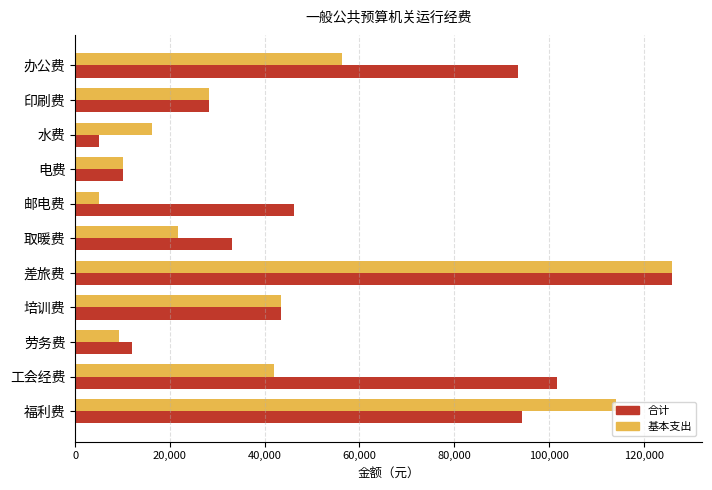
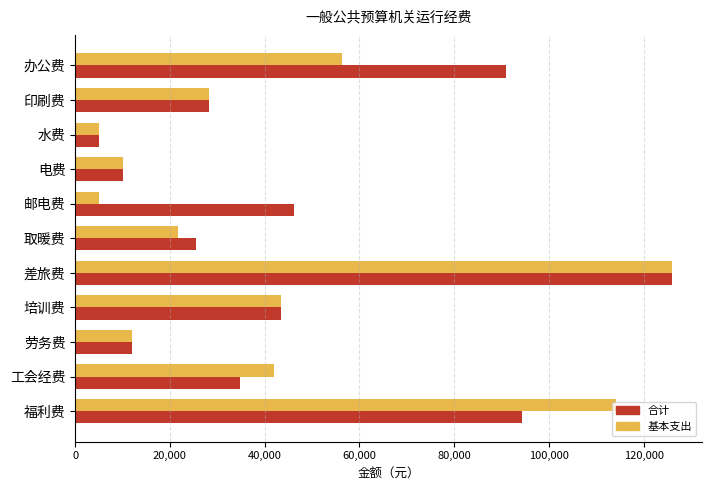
  {
    "合计": {
-     "办公费": "94,000",
+     "办公费": "91,000",
      "印刷费": "28,000",
      "水费": "5,000",
      "电费": "10,000",
      "邮电费": "46,000",
-     "取暖费": "33,000",
+     "取暖费": "25,000",
      "差旅费": "126,000",
      "培训费": "44,000",
      "劳务费": "12,000",
-     "工会经费": "102,000",
+     "工会经费": "35,000",
      "福利费": "94,000"
    },
    "基本支出": {
      "办公费": "56,000",
      "印刷费": "28,000",
-     "水费": "16,000",
+     "水费": "5,000",
      "电费": "10,000",
      "邮电费": "5,000",
      "取暖费": "22,000",
      "差旅费": "126,000",
      "培训费": "44,000",
-     "劳务费": "9,000",
+     "劳务费": "12,000",
      "工会经费": "42,000"
    }
  }
